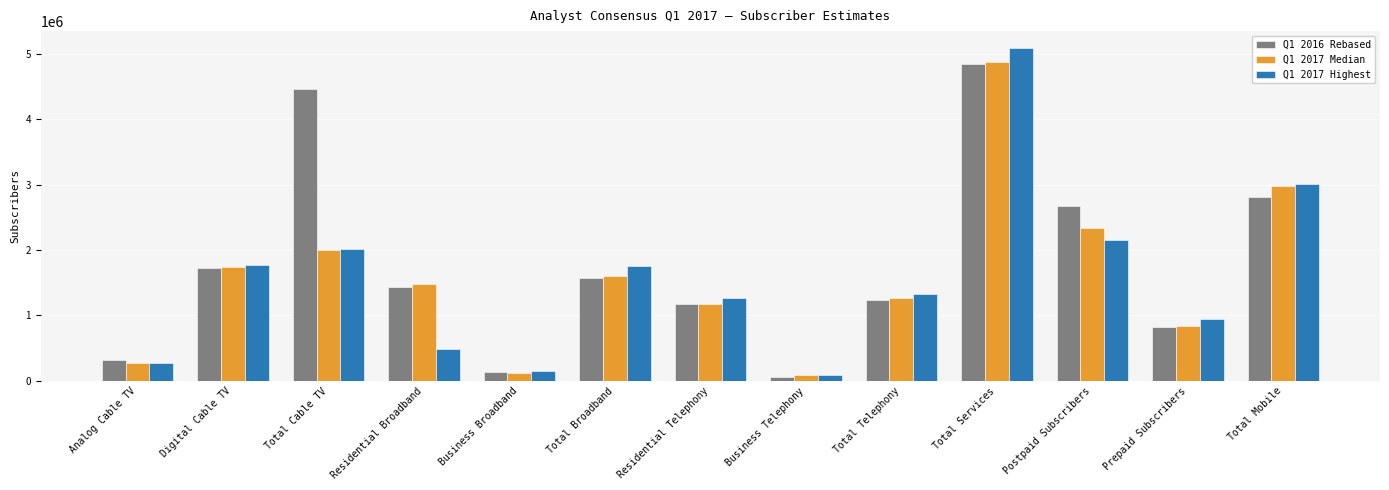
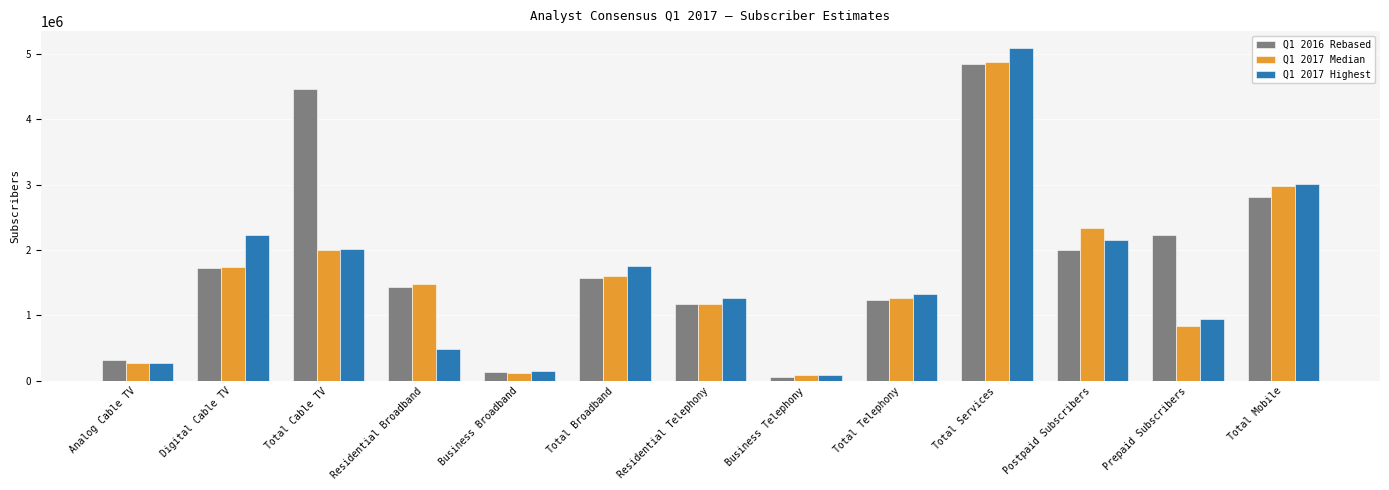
  {
    "Q1 2016 Rebased": {
      "Analog Cable TV": 300000,
      "Digital Cable TV": 1700000,
      "Total Cable TV": 4500000,
      "Residential Broadband": 1400000,
      "Business Broadband": 100000,
      "Total Broadband": 1600000,
      "Residential Telephony": 1200000,
      "Business Telephony": 100000,
      "Total Telephony": 1200000,
      "Total Services": 4900000,
-     "Postpaid Subscribers": 2700000,
-     "Prepaid Subscribers": 800000,
+     "Postpaid Subscribers": 2000000,
+     "Prepaid Subscribers": 2200000,
      "Total Mobile": 2800000
    },
    "Q1 2017 Median": {
      "Analog Cable TV": 300000,
      "Digital Cable TV": 1700000,
      "Total Cable TV": 2000000,
      "Residential Broadband": 1500000,
      "Business Broadband": 100000,
      "Total Broadband": 1600000,
      "Residential Telephony": 1200000,
      "Business Telephony": 100000,
      "Total Telephony": 1300000,
      "Total Services": 4900000,
      "Postpaid Subscribers": 2300000,
      "Prepaid Subscribers": 800000,
      "Total Mobile": 3000000
    },
    "Q1 2017 Highest": {
      "Analog Cable TV": 300000,
-     "Digital Cable TV": 1800000,
+     "Digital Cable TV": 2200000,
      "Total Cable TV": 2000000,
      "Residential Broadband": 500000,
      "Business Broadband": 100000,
      "Total Broadband": 1800000,
      "Residential Telephony": 1300000,
      "Business Telephony": 100000,
      "Total Telephony": 1300000,
      "Total Services": 5100000,
      "Postpaid Subscribers": 2200000,
      "Prepaid Subscribers": 900000,
      "Total Mobile": 3000000
    }
  }
